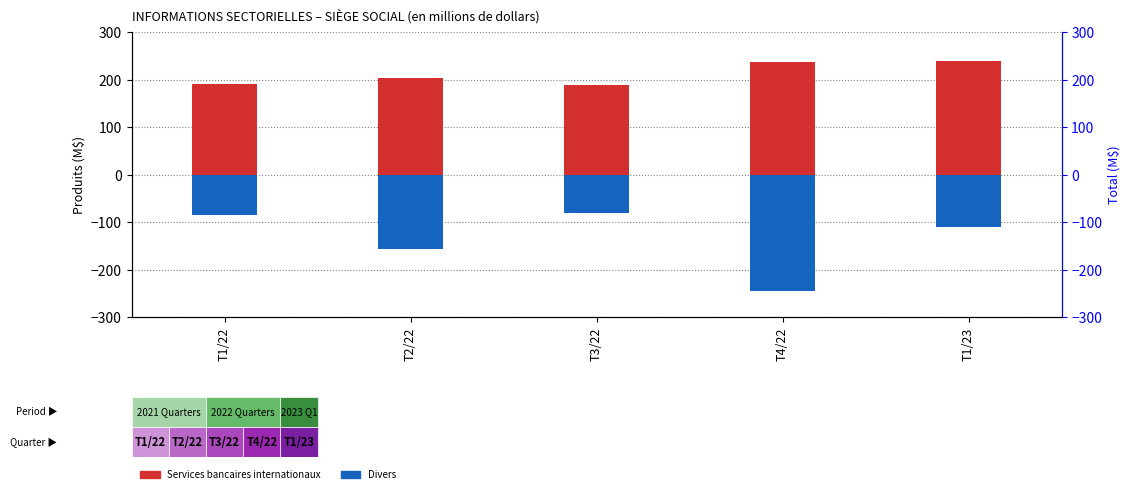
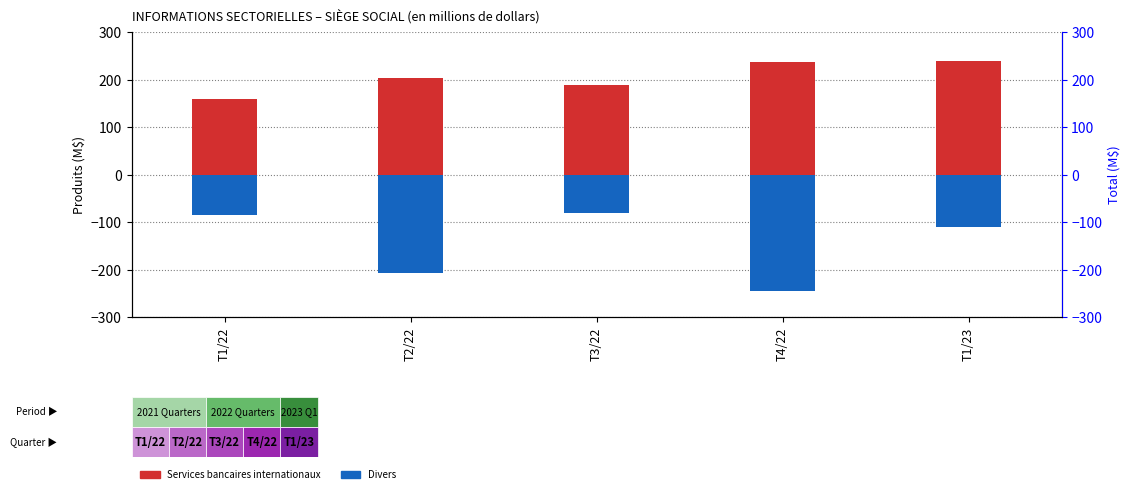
  {
    "Services bancaires internationaux": {
-     "T1/22": 190,
+     "T1/22": 160,
      "T2/22": 200,
      "T3/22": 190,
      "T4/22": 240,
      "T1/23": 240
    },
    "Divers": {
      "T1/22": -90,
-     "T2/22": -160,
+     "T2/22": -210,
      "T3/22": -80,
      "T4/22": -250,
      "T1/23": -110
    }
  }
